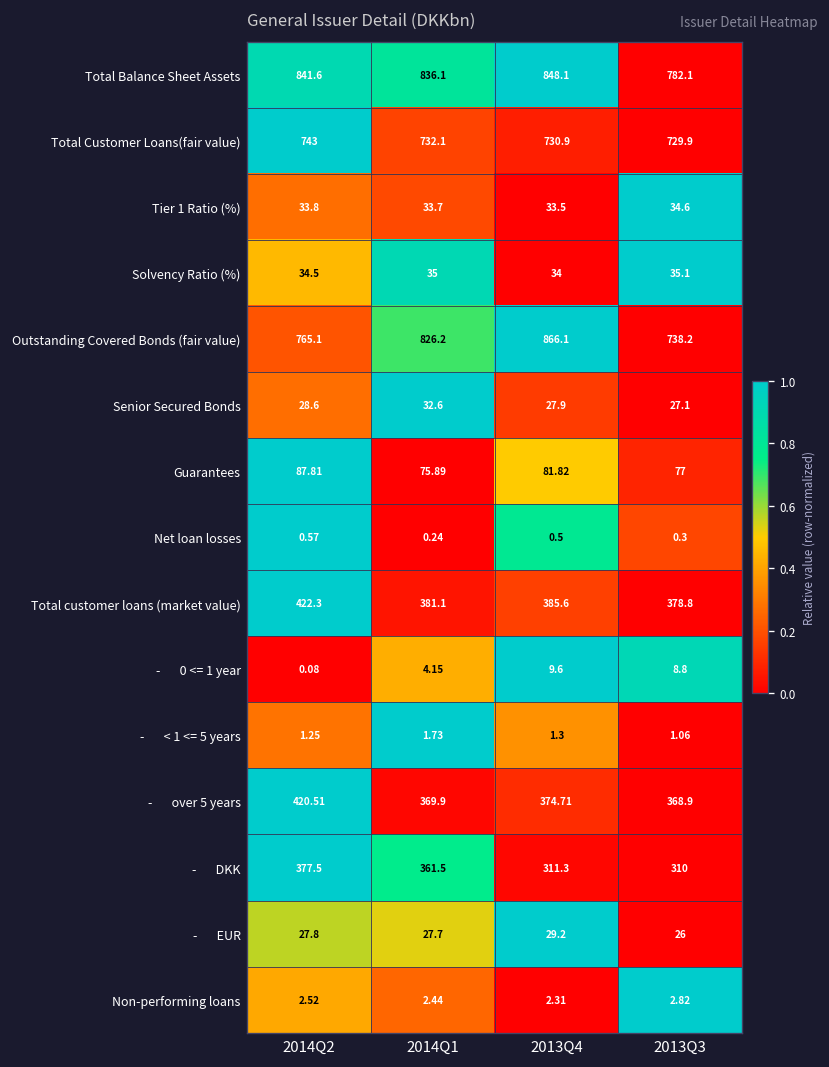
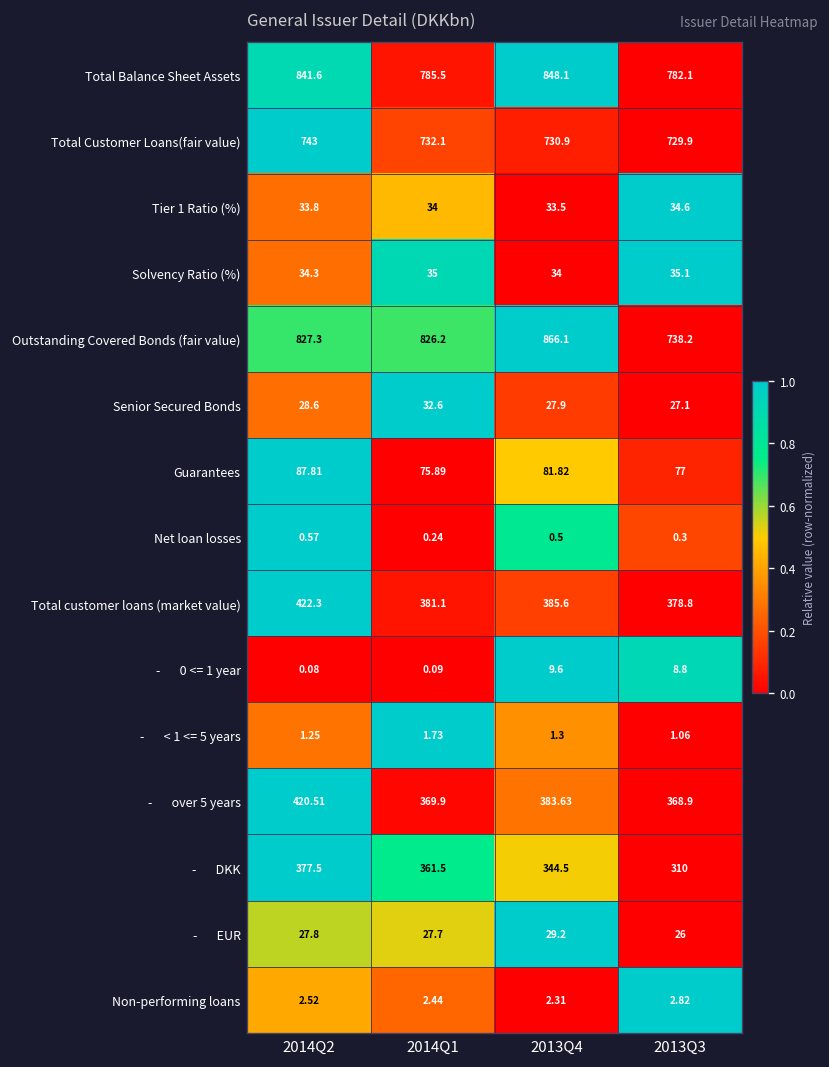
  {
    "Total Balance Sheet Assets": {
      "2014Q2": 841.6,
-     "2014Q1": 836.1,
+     "2014Q1": 785.5,
      "2013Q4": 848.1,
      "2013Q3": 782.1
    },
    "Total Customer Loans(fair value)": {
      "2014Q2": 743,
      "2014Q1": 732.1,
      "2013Q4": 730.9,
      "2013Q3": 729.9
    },
    "Tier 1 Ratio (%)": {
      "2014Q2": 33.8,
-     "2014Q1": 33.7,
+     "2014Q1": 34,
      "2013Q4": 33.5,
      "2013Q3": 34.6
    },
    "Solvency Ratio (%)": {
-     "2014Q2": 34.5,
+     "2014Q2": 34.3,
      "2014Q1": 35,
      "2013Q4": 34,
      "2013Q3": 35.1
    },
    "Outstanding Covered Bonds (fair value)": {
-     "2014Q2": 765.1,
+     "2014Q2": 827.3,
      "2014Q1": 826.2,
      "2013Q4": 866.1,
      "2013Q3": 738.2
    },
    "Senior Secured Bonds": {
      "2014Q2": 28.6,
      "2014Q1": 32.6,
      "2013Q4": 27.9,
      "2013Q3": 27.1
    },
    "Guarantees": {
      "2014Q2": 87.81,
      "2014Q1": 75.89,
      "2013Q4": 81.82,
      "2013Q3": 77
    },
    "Net loan losses": {
      "2014Q2": 0.57,
      "2014Q1": 0.24,
      "2013Q4": 0.5,
      "2013Q3": 0.3
    },
    "Total customer loans (market value)": {
      "2014Q2": 422.3,
      "2014Q1": 381.1,
      "2013Q4": 385.6,
      "2013Q3": 378.8
    },
    "- 0 <= 1 year": {
      "2014Q2": 0.08,
-     "2014Q1": 4.15,
+     "2014Q1": 0.09,
      "2013Q4": 9.6,
      "2013Q3": 8.8
    },
    "- < 1 <= 5 years": {
      "2014Q2": 1.25,
      "2014Q1": 1.73,
      "2013Q4": 1.3,
      "2013Q3": 1.06
    },
    "- over 5 years": {
      "2014Q2": 420.51,
      "2014Q1": 369.9,
-     "2013Q4": 374.71,
+     "2013Q4": 383.63,
      "2013Q3": 368.9
    },
    "- DKK": {
      "2014Q2": 377.5,
      "2014Q1": 361.5,
-     "2013Q4": 311.3,
+     "2013Q4": 344.5,
      "2013Q3": 310
    },
    "- EUR": {
      "2014Q2": 27.8,
      "2014Q1": 27.7,
      "2013Q4": 29.2,
      "2013Q3": 26
    },
    "Non-performing loans": {
      "2014Q2": 2.52,
      "2014Q1": 2.44,
      "2013Q4": 2.31,
      "2013Q3": 2.82
    }
  }
